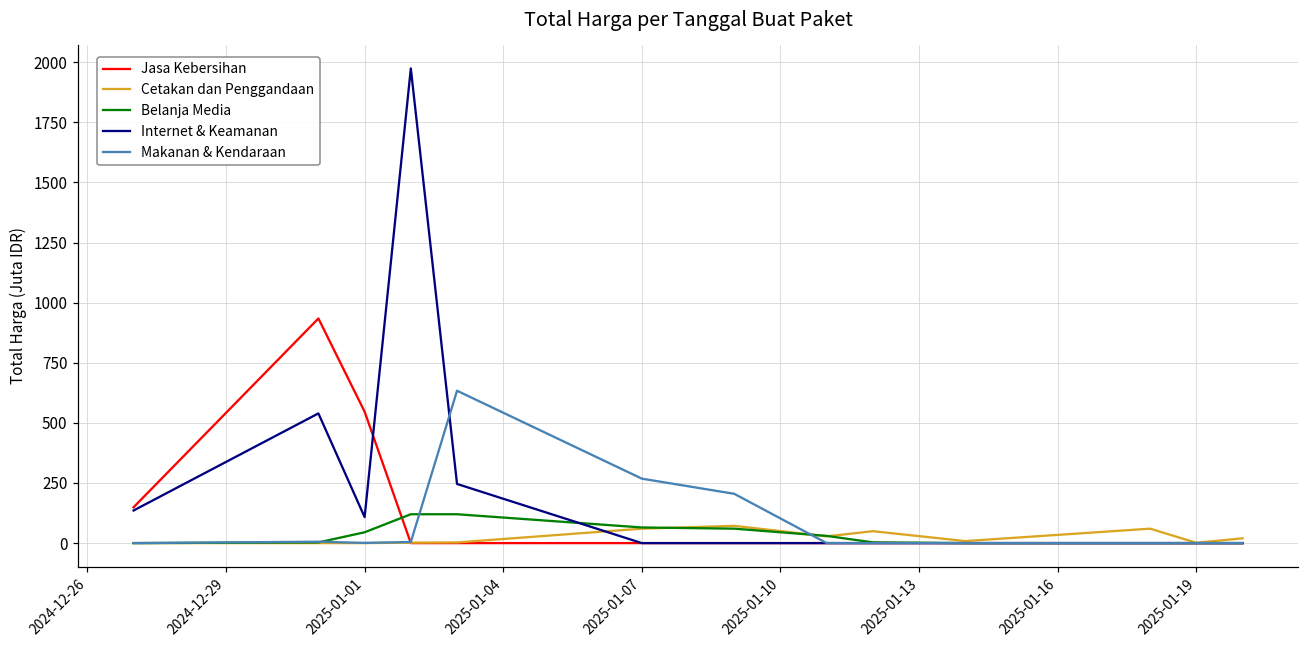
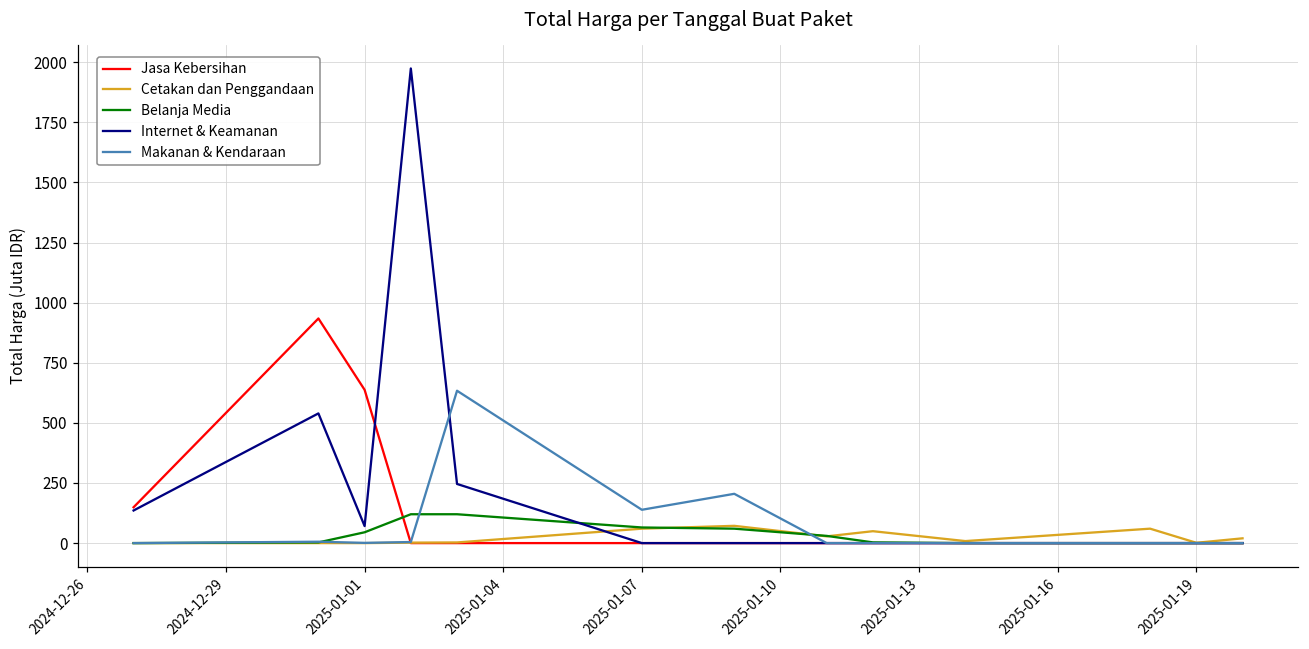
  {
    "Jasa Kebersihan": {
-     "2025-01-01": 550
+     "2025-01-01": 640
    },
    "Belanja Media": {
      "2025-01-01": 50
    },
    "Internet & Keamanan": {
-     "2025-01-01": 110
+     "2025-01-01": 70
    },
    "Makanan & Kendaraan": {
-     "2025-01-07": 270
+     "2025-01-07": 140
    }
  }
